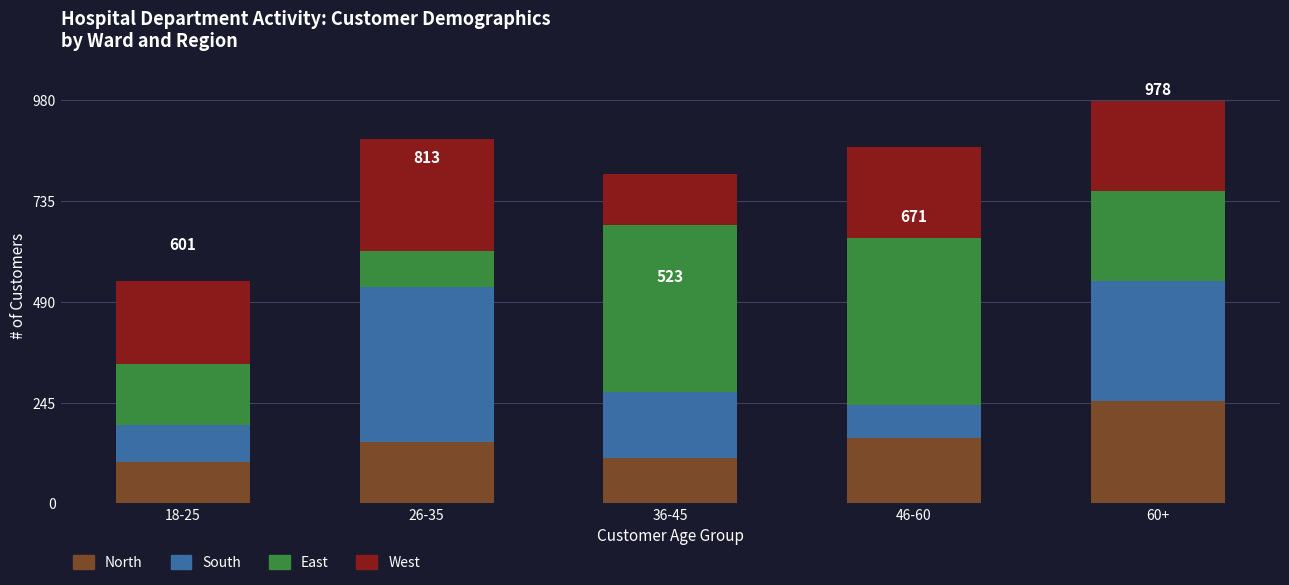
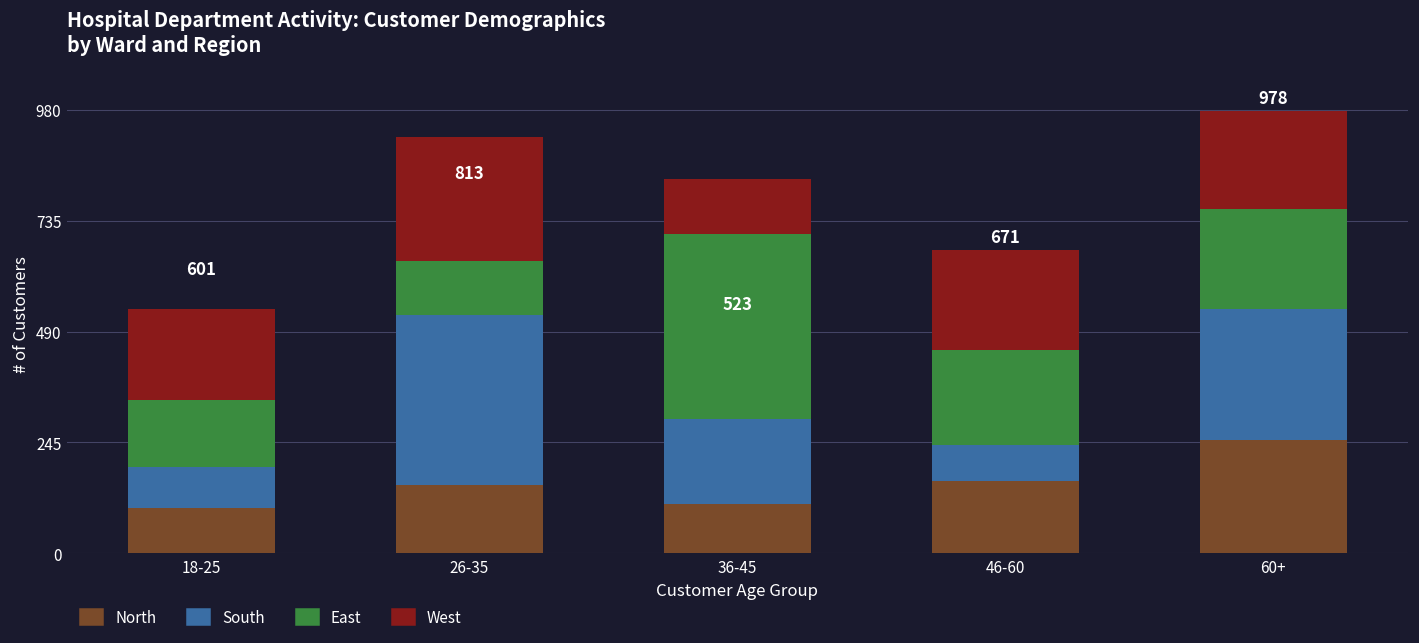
  {
    "South": {
      "18-25": 90,
      "26-35": 380,
-     "36-45": 160,
+     "36-45": 190,
      "46-60": 80,
      "60+": 290
    },
    "East": {
      "18-25": 150,
-     "26-35": 90,
-     "46-60": 410,
+     "26-35": 120,
+     "46-60": 210,
      "60+": 220
    }
  }
